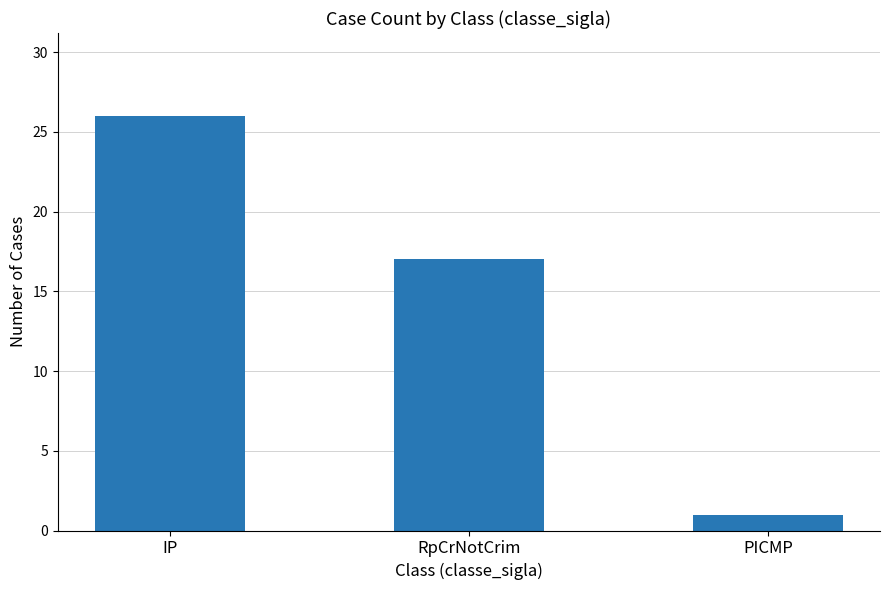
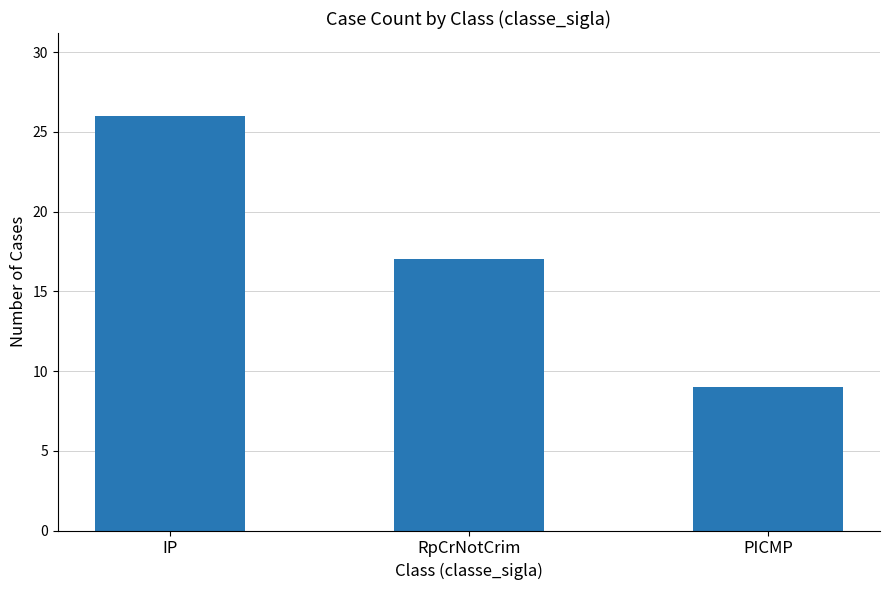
  {
    "IP": 26,
    "RpCrNotCrim": 17,
-   "PICMP": 1
+   "PICMP": 9
  }
